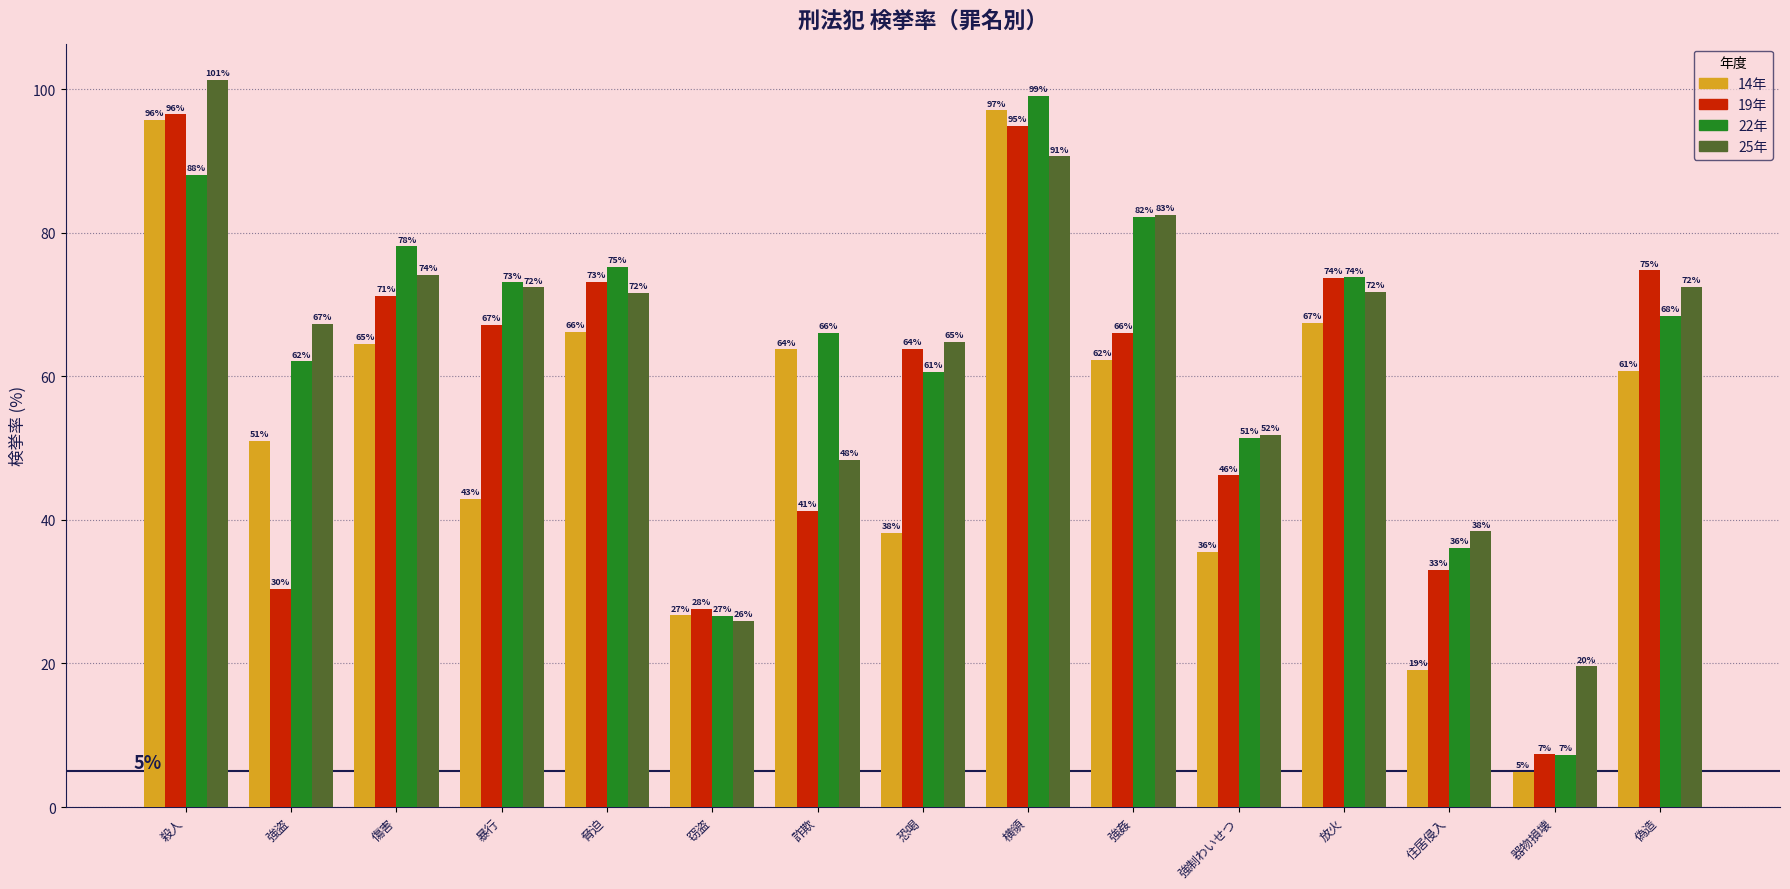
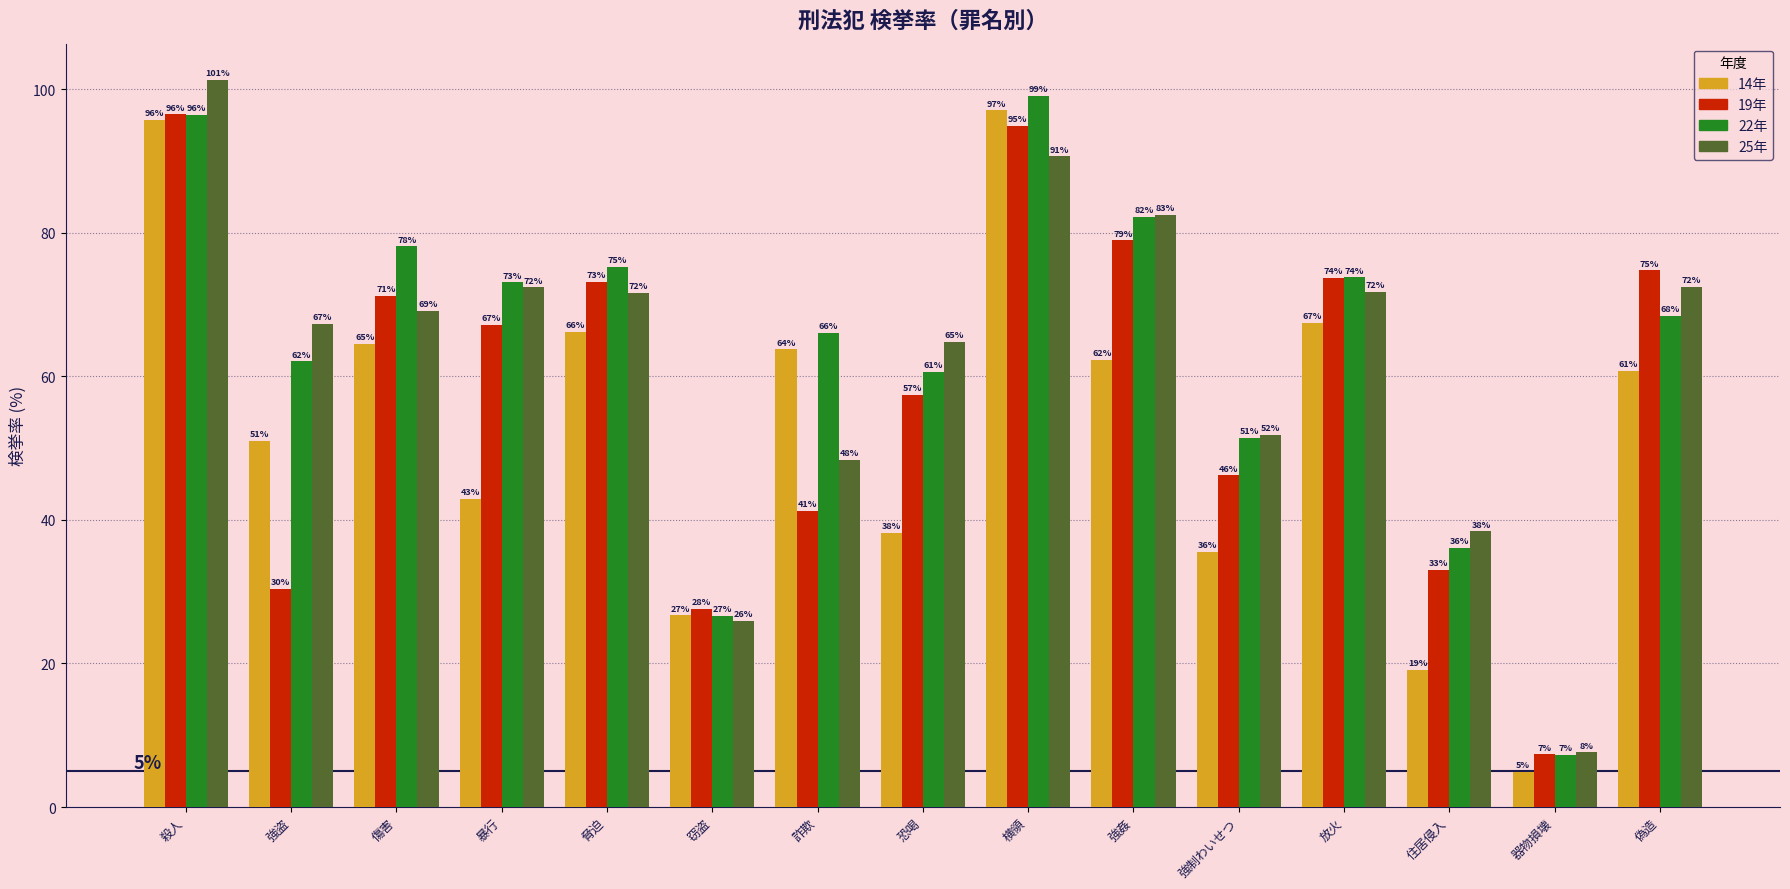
  {
    "14年": {
      "殺人": "96%",
      "強盗": "51%",
      "傷害": "65%",
      "暴行": "43%",
      "脅迫": "66%",
      "窃盗": "27%",
      "詐欺": "64%",
      "恐喝": "38%",
      "横領": "97%",
      "強姦": "62%",
      "強制わいせつ": "36%",
      "放火": "67%",
      "住居侵入": "19%",
      "器物損壊": "5%",
      "偽造": "61%"
    },
    "19年": {
      "殺人": "96%",
      "強盗": "30%",
      "傷害": "71%",
      "暴行": "67%",
      "脅迫": "73%",
      "窃盗": "28%",
      "詐欺": "41%",
-     "恐喝": "64%",
+     "恐喝": "57%",
      "横領": "95%",
-     "強姦": "66%",
+     "強姦": "79%",
      "強制わいせつ": "46%",
      "放火": "74%",
      "住居侵入": "33%",
      "器物損壊": "7%",
      "偽造": "75%"
    },
    "22年": {
-     "殺人": "88%",
+     "殺人": "96%",
      "強盗": "62%",
      "傷害": "78%",
      "暴行": "73%",
      "脅迫": "75%",
      "窃盗": "27%",
      "詐欺": "66%",
      "恐喝": "61%",
      "横領": "99%",
      "強姦": "82%",
      "強制わいせつ": "51%",
      "放火": "74%",
      "住居侵入": "36%",
      "器物損壊": "7%",
      "偽造": "68%"
    },
    "25年": {
      "殺人": "101%",
      "強盗": "67%",
-     "傷害": "74%",
+     "傷害": "69%",
      "暴行": "72%",
      "脅迫": "72%",
      "窃盗": "26%",
      "詐欺": "48%",
      "恐喝": "65%",
      "横領": "91%",
      "強姦": "83%",
      "強制わいせつ": "52%",
      "放火": "72%",
      "住居侵入": "38%",
-     "器物損壊": "20%",
+     "器物損壊": "8%",
      "偽造": "72%"
    }
  }
